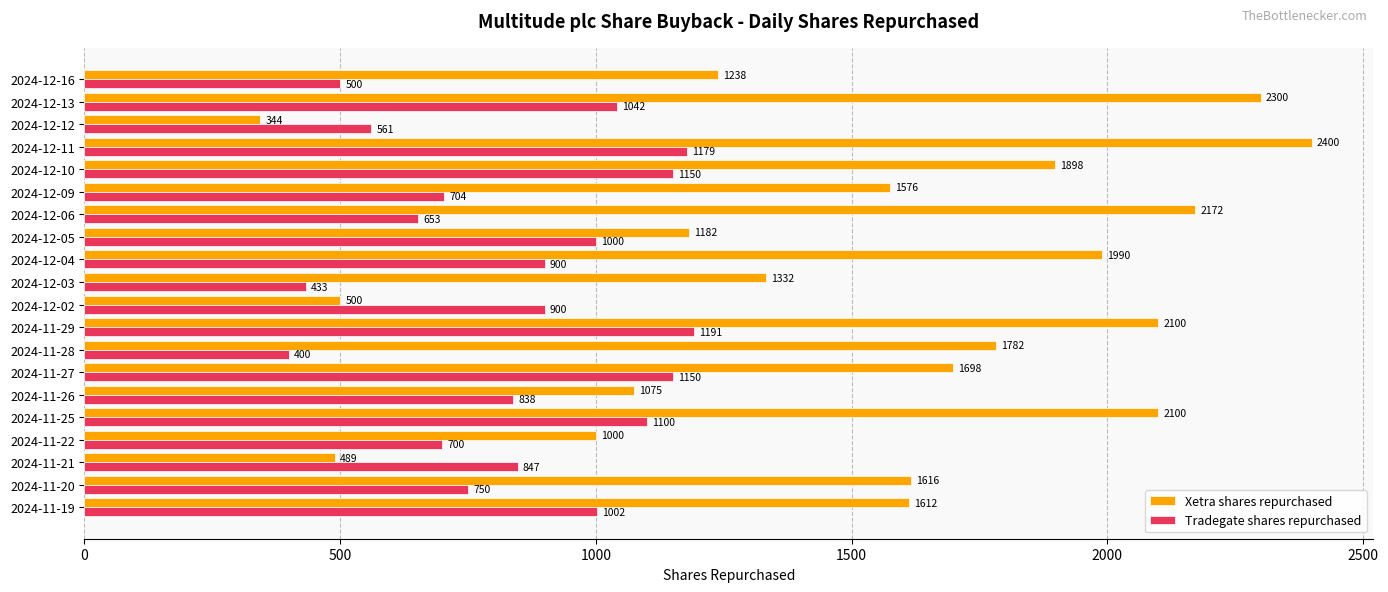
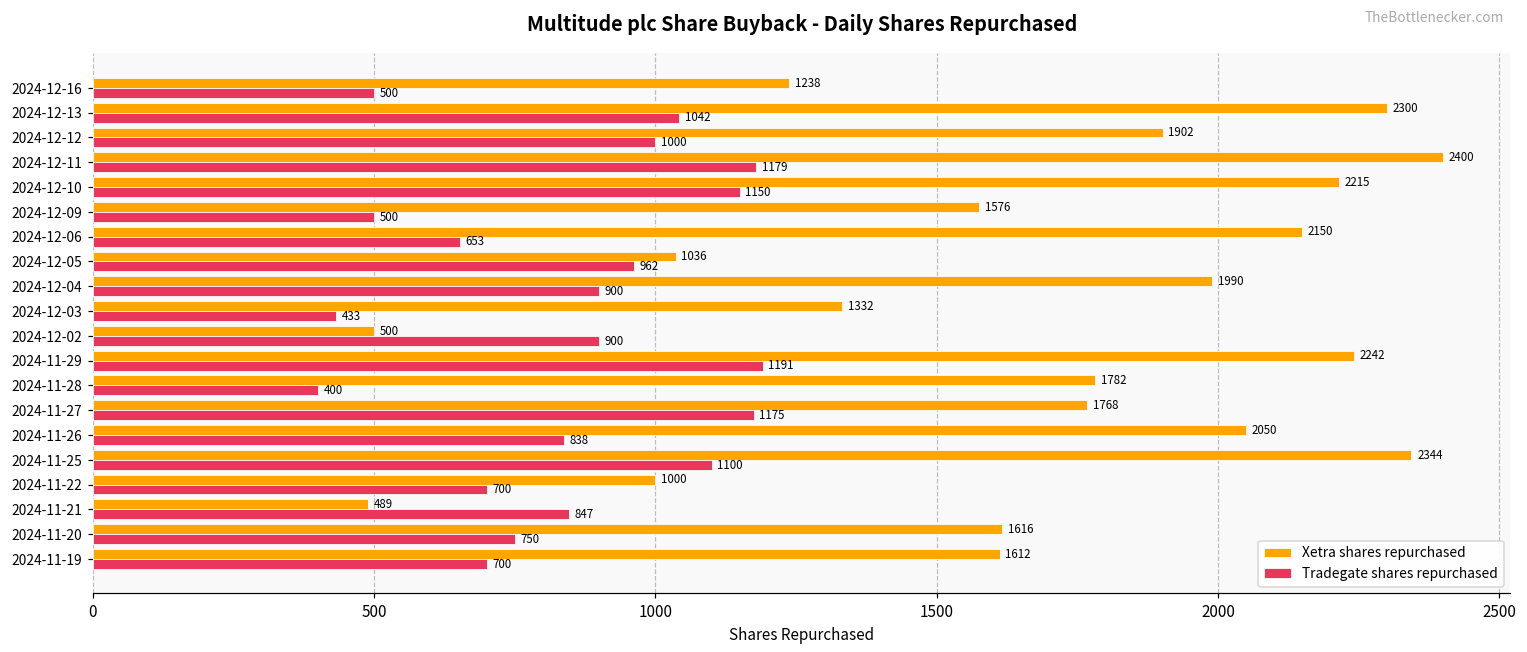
  {
    "Xetra shares repurchased": {
      "2024-12-16": 1238,
      "2024-12-13": 2300,
-     "2024-12-12": 344,
+     "2024-12-12": 1902,
      "2024-12-11": 2400,
-     "2024-12-10": 1898,
+     "2024-12-10": 2215,
      "2024-12-09": 1576,
-     "2024-12-06": 2172,
-     "2024-12-05": 1182,
+     "2024-12-06": 2150,
+     "2024-12-05": 1036,
      "2024-12-04": 1990,
      "2024-12-03": 1332,
      "2024-12-02": 500,
-     "2024-11-29": 2100,
+     "2024-11-29": 2242,
      "2024-11-28": 1782,
-     "2024-11-27": 1698,
-     "2024-11-26": 1075,
-     "2024-11-25": 2100,
+     "2024-11-27": 1768,
+     "2024-11-26": 2050,
+     "2024-11-25": 2344,
      "2024-11-22": 1000,
      "2024-11-21": 489,
      "2024-11-20": 1616,
      "2024-11-19": 1612
    },
    "Tradegate shares repurchased": {
      "2024-12-16": 500,
      "2024-12-13": 1042,
-     "2024-12-12": 561,
+     "2024-12-12": 1000,
      "2024-12-11": 1179,
      "2024-12-10": 1150,
-     "2024-12-09": 704,
+     "2024-12-09": 500,
      "2024-12-06": 653,
-     "2024-12-05": 1000,
+     "2024-12-05": 962,
      "2024-12-04": 900,
      "2024-12-03": 433,
      "2024-12-02": 900,
      "2024-11-29": 1191,
      "2024-11-28": 400,
-     "2024-11-27": 1150,
+     "2024-11-27": 1175,
      "2024-11-26": 838,
      "2024-11-25": 1100,
      "2024-11-22": 700,
      "2024-11-21": 847,
      "2024-11-20": 750,
-     "2024-11-19": 1002
+     "2024-11-19": 700
    }
  }
